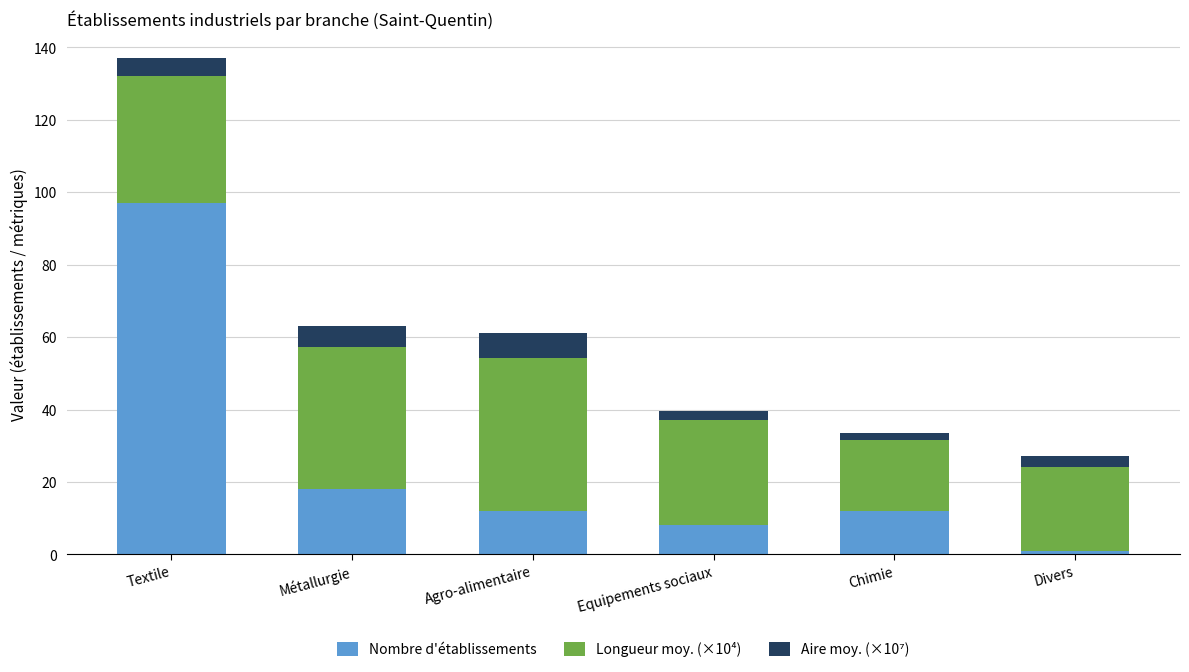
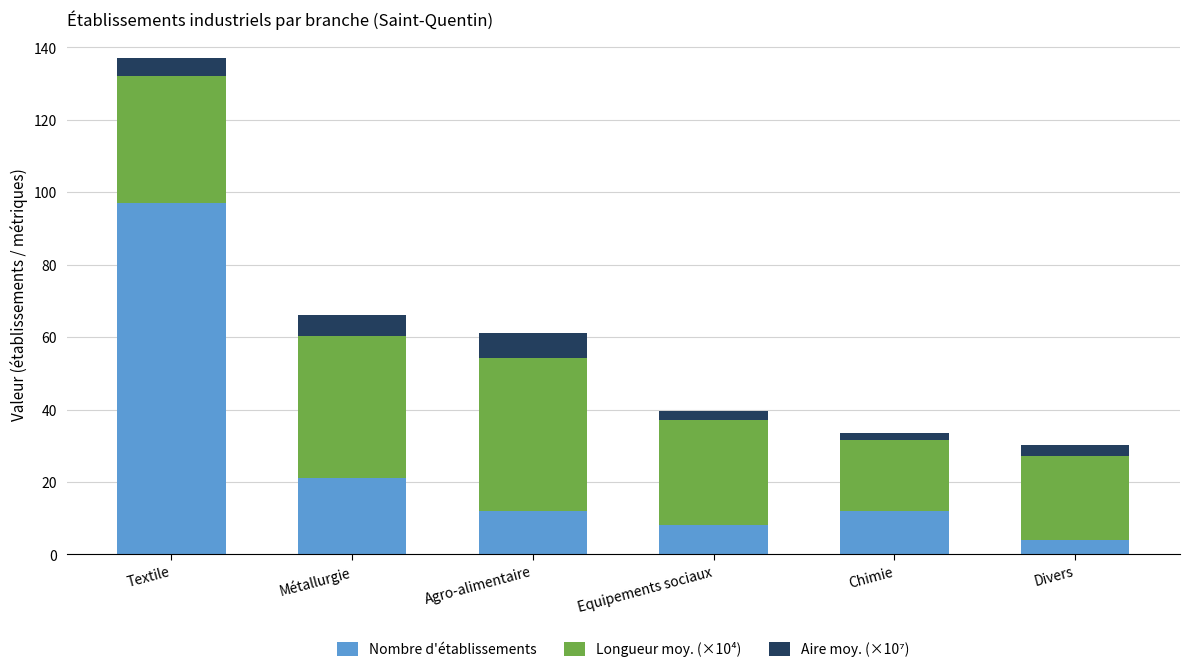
  {
    "Nombre d'établissements": {
      "Textile": 97,
-     "Métallurgie": 18,
+     "Métallurgie": 21,
      "Agro-alimentaire": 12,
      "Equipements sociaux": 8,
      "Chimie": 12,
-     "Divers": 1
+     "Divers": 4
    },
    "Longueur moy. (×10⁴)": {
      "Textile": 35,
      "Métallurgie": 39,
      "Agro-alimentaire": 42,
      "Equipements sociaux": 29,
      "Chimie": 20,
      "Divers": 23
    },
    "Aire moy. (×10⁷)": {
      "Textile": 5,
      "Métallurgie": 6,
      "Agro-alimentaire": 7,
      "Equipements sociaux": 3,
      "Chimie": 2,
      "Divers": 3
    }
  }
